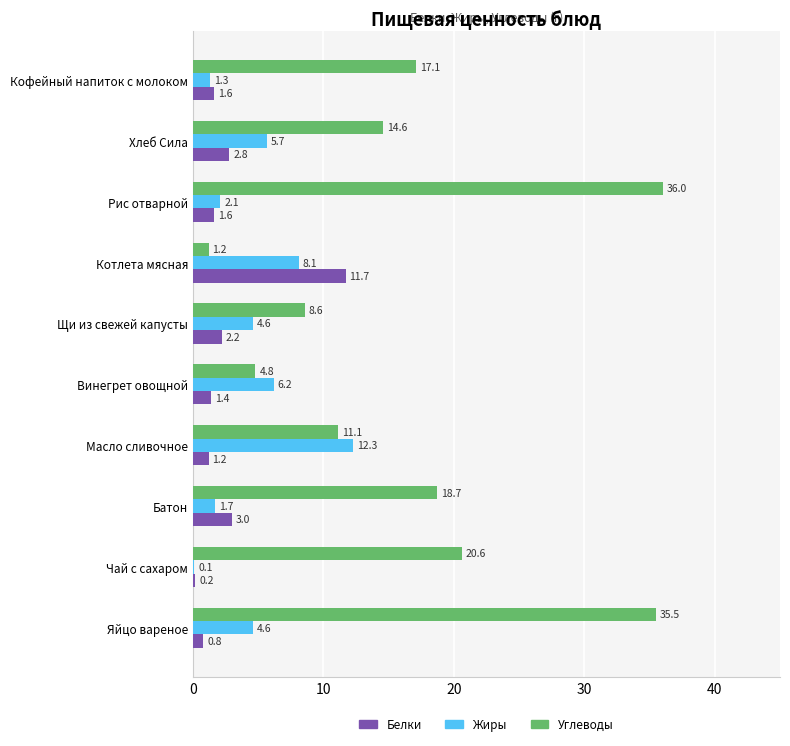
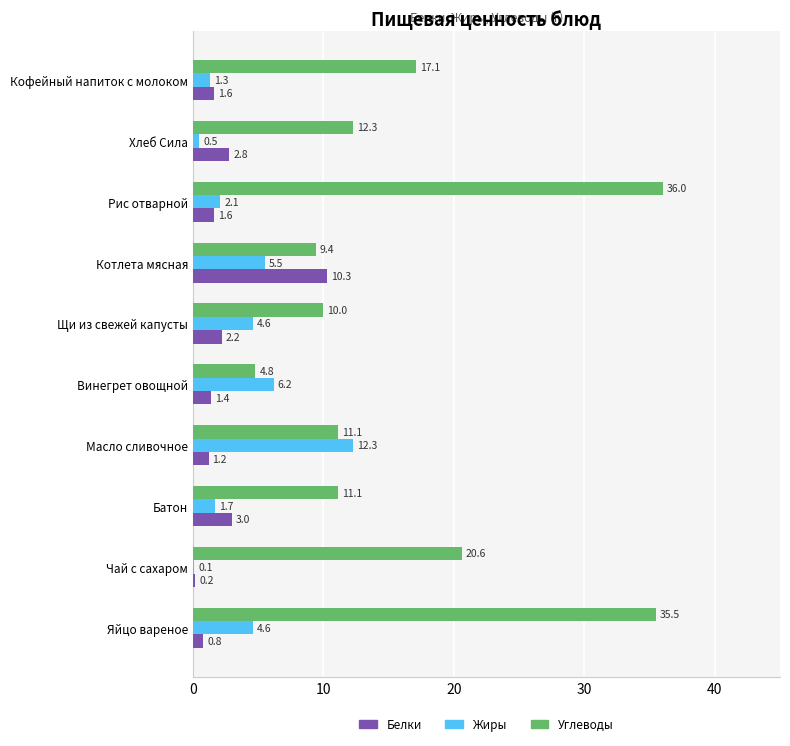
  {
    "Белки": {
      "Кофейный напиток с молоком": 1.6,
      "Хлеб Сила": 2.8,
      "Рис отварной": 1.6,
-     "Котлета мясная": 11.7,
+     "Котлета мясная": 10.3,
      "Щи из свежей капусты": 2.2,
      "Винегрет овощной": 1.4,
      "Масло сливочное": 1.2,
      "Батон": 3.0,
      "Чай с сахаром": 0.2,
      "Яйцо вареное": 0.8
    },
    "Жиры": {
      "Кофейный напиток с молоком": 1.3,
-     "Хлеб Сила": 5.7,
+     "Хлеб Сила": 0.5,
      "Рис отварной": 2.1,
-     "Котлета мясная": 8.1,
+     "Котлета мясная": 5.5,
      "Щи из свежей капусты": 4.6,
      "Винегрет овощной": 6.2,
      "Масло сливочное": 12.3,
      "Батон": 1.7,
      "Чай с сахаром": 0.1,
      "Яйцо вареное": 4.6
    },
    "Углеводы": {
      "Кофейный напиток с молоком": 17.1,
-     "Хлеб Сила": 14.6,
+     "Хлеб Сила": 12.3,
      "Рис отварной": 36.0,
-     "Котлета мясная": 1.2,
-     "Щи из свежей капусты": 8.6,
+     "Котлета мясная": 9.4,
+     "Щи из свежей капусты": 10.0,
      "Винегрет овощной": 4.8,
      "Масло сливочное": 11.1,
-     "Батон": 18.7,
+     "Батон": 11.1,
      "Чай с сахаром": 20.6,
      "Яйцо вареное": 35.5
    }
  }
